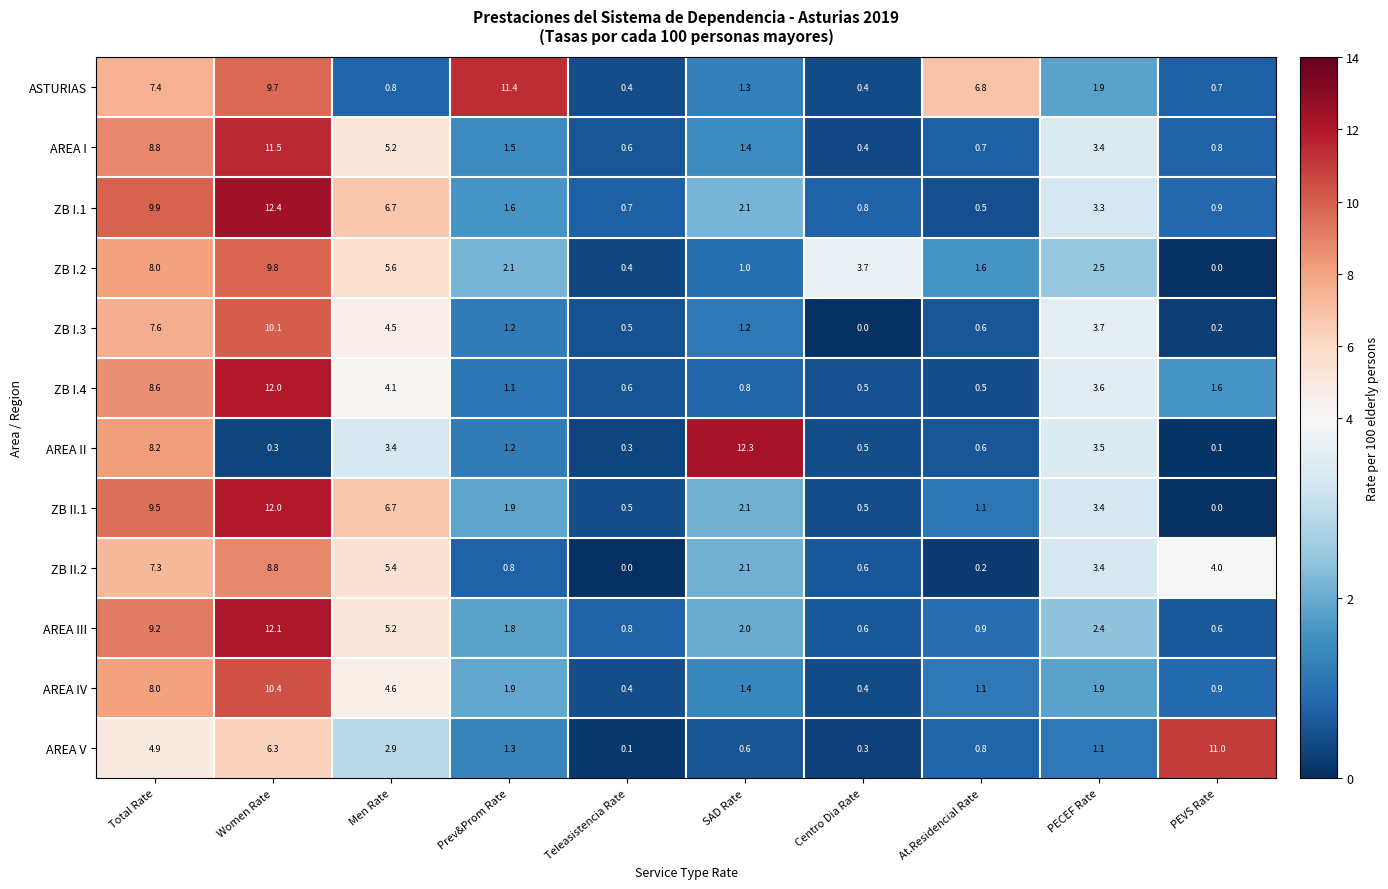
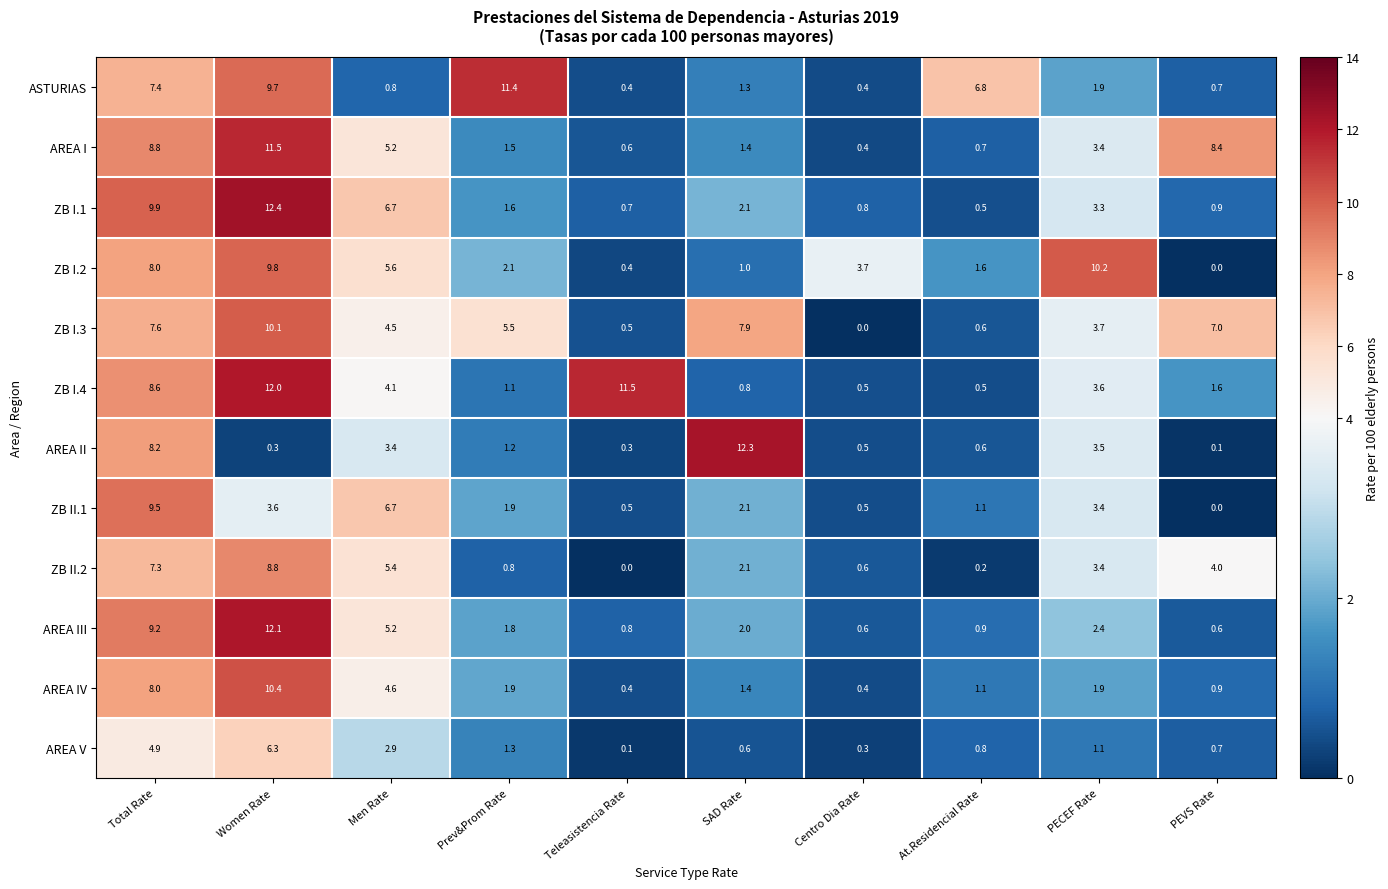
  {
    "ASTURIAS": {
      "Total Rate": 7.4,
      "Women Rate": 9.7,
      "Men Rate": 0.8,
      "Prev&Prom Rate": 11.4,
      "Teleasistencia Rate": 0.4,
      "SAD Rate": 1.3,
      "Centro Dia Rate": 0.4,
      "At.Residencial Rate": 6.8,
      "PECEF Rate": 1.9,
      "PEVS Rate": 0.7
    },
    "AREA I": {
      "Total Rate": 8.8,
      "Women Rate": 11.5,
      "Men Rate": 5.2,
      "Prev&Prom Rate": 1.5,
      "Teleasistencia Rate": 0.6,
      "SAD Rate": 1.4,
      "Centro Dia Rate": 0.4,
      "At.Residencial Rate": 0.7,
      "PECEF Rate": 3.4,
-     "PEVS Rate": 0.8
+     "PEVS Rate": 8.4
    },
    "ZB I.1": {
      "Total Rate": 9.9,
      "Women Rate": 12.4,
      "Men Rate": 6.7,
      "Prev&Prom Rate": 1.6,
      "Teleasistencia Rate": 0.7,
      "SAD Rate": 2.1,
      "Centro Dia Rate": 0.8,
      "At.Residencial Rate": 0.5,
      "PECEF Rate": 3.3,
      "PEVS Rate": 0.9
    },
    "ZB I.2": {
      "Total Rate": 8.0,
      "Women Rate": 9.8,
      "Men Rate": 5.6,
      "Prev&Prom Rate": 2.1,
      "Teleasistencia Rate": 0.4,
      "SAD Rate": 1.0,
      "Centro Dia Rate": 3.7,
      "At.Residencial Rate": 1.6,
-     "PECEF Rate": 2.5,
+     "PECEF Rate": 10.2,
      "PEVS Rate": 0.0
    },
    "ZB I.3": {
      "Total Rate": 7.6,
      "Women Rate": 10.1,
      "Men Rate": 4.5,
-     "Prev&Prom Rate": 1.2,
+     "Prev&Prom Rate": 5.5,
      "Teleasistencia Rate": 0.5,
-     "SAD Rate": 1.2,
+     "SAD Rate": 7.9,
      "Centro Dia Rate": 0.0,
      "At.Residencial Rate": 0.6,
      "PECEF Rate": 3.7,
-     "PEVS Rate": 0.2
+     "PEVS Rate": 7.0
    },
    "ZB I.4": {
      "Total Rate": 8.6,
      "Women Rate": 12.0,
      "Men Rate": 4.1,
      "Prev&Prom Rate": 1.1,
-     "Teleasistencia Rate": 0.6,
+     "Teleasistencia Rate": 11.5,
      "SAD Rate": 0.8,
      "Centro Dia Rate": 0.5,
      "At.Residencial Rate": 0.5,
      "PECEF Rate": 3.6,
      "PEVS Rate": 1.6
    },
    "AREA II": {
      "Total Rate": 8.2,
      "Women Rate": 0.3,
      "Men Rate": 3.4,
      "Prev&Prom Rate": 1.2,
      "Teleasistencia Rate": 0.3,
      "SAD Rate": 12.3,
      "Centro Dia Rate": 0.5,
      "At.Residencial Rate": 0.6,
      "PECEF Rate": 3.5,
      "PEVS Rate": 0.1
    },
    "ZB II.1": {
      "Total Rate": 9.5,
-     "Women Rate": 12.0,
+     "Women Rate": 3.6,
      "Men Rate": 6.7,
      "Prev&Prom Rate": 1.9,
      "Teleasistencia Rate": 0.5,
      "SAD Rate": 2.1,
      "Centro Dia Rate": 0.5,
      "At.Residencial Rate": 1.1,
      "PECEF Rate": 3.4,
      "PEVS Rate": 0.0
    },
    "ZB II.2": {
      "Total Rate": 7.3,
      "Women Rate": 8.8,
      "Men Rate": 5.4,
      "Prev&Prom Rate": 0.8,
      "Teleasistencia Rate": 0.0,
      "SAD Rate": 2.1,
      "Centro Dia Rate": 0.6,
      "At.Residencial Rate": 0.2,
      "PECEF Rate": 3.4,
      "PEVS Rate": 4.0
    },
    "AREA III": {
      "Total Rate": 9.2,
      "Women Rate": 12.1,
      "Men Rate": 5.2,
      "Prev&Prom Rate": 1.8,
      "Teleasistencia Rate": 0.8,
      "SAD Rate": 2.0,
      "Centro Dia Rate": 0.6,
      "At.Residencial Rate": 0.9,
      "PECEF Rate": 2.4,
      "PEVS Rate": 0.6
    },
    "AREA IV": {
      "Total Rate": 8.0,
      "Women Rate": 10.4,
      "Men Rate": 4.6,
      "Prev&Prom Rate": 1.9,
      "Teleasistencia Rate": 0.4,
      "SAD Rate": 1.4,
      "Centro Dia Rate": 0.4,
      "At.Residencial Rate": 1.1,
      "PECEF Rate": 1.9,
      "PEVS Rate": 0.9
    },
    "AREA V": {
      "Total Rate": 4.9,
      "Women Rate": 6.3,
      "Men Rate": 2.9,
      "Prev&Prom Rate": 1.3,
      "Teleasistencia Rate": 0.1,
      "SAD Rate": 0.6,
      "Centro Dia Rate": 0.3,
      "At.Residencial Rate": 0.8,
      "PECEF Rate": 1.1,
-     "PEVS Rate": 11.0
+     "PEVS Rate": 0.7
    }
  }
